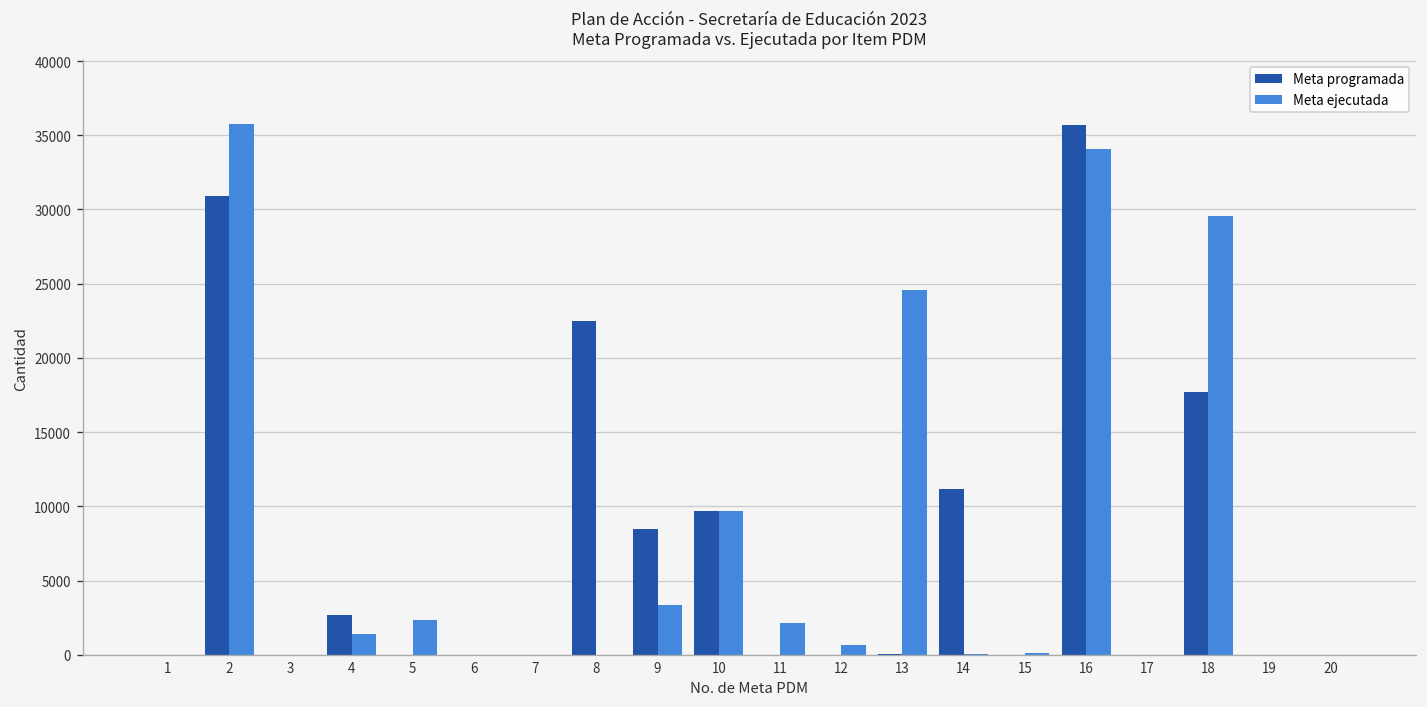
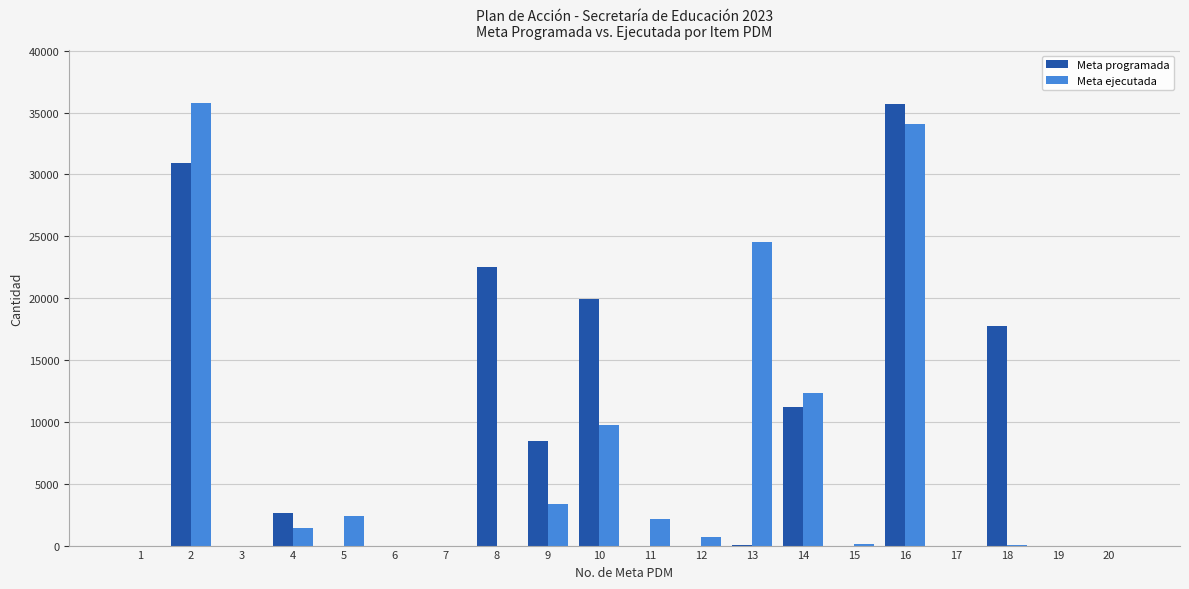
  {
    "Meta programada": {
      "1": 0,
      "2": 30900,
      "4": 2700,
      "5": 0,
      "8": 22500,
      "9": 8500,
-     "10": 9700,
+     "10": 19900,
      "11": 0,
      "12": 0,
      "14": 11200,
      "15": 0,
      "16": 35700,
      "17": 0,
      "18": 17700
    },
    "Meta ejecutada": {
      "1": 0,
      "2": 35800,
      "4": 1400,
      "5": 2400,
      "9": 3400,
      "10": 9700,
      "11": 2100,
      "12": 700,
      "13": 24600,
-     "14": 0,
+     "14": 12400,
      "16": 34100,
      "17": 0,
-     "18": 29600,
+     "18": 0,
      "19": 0
    }
  }
